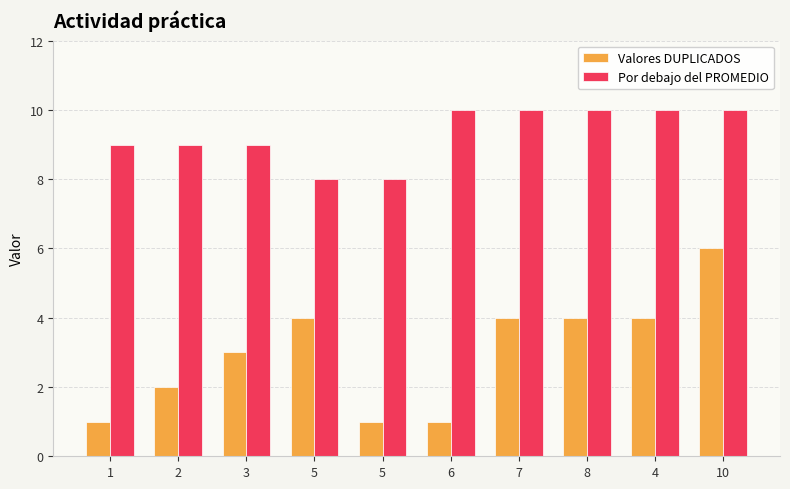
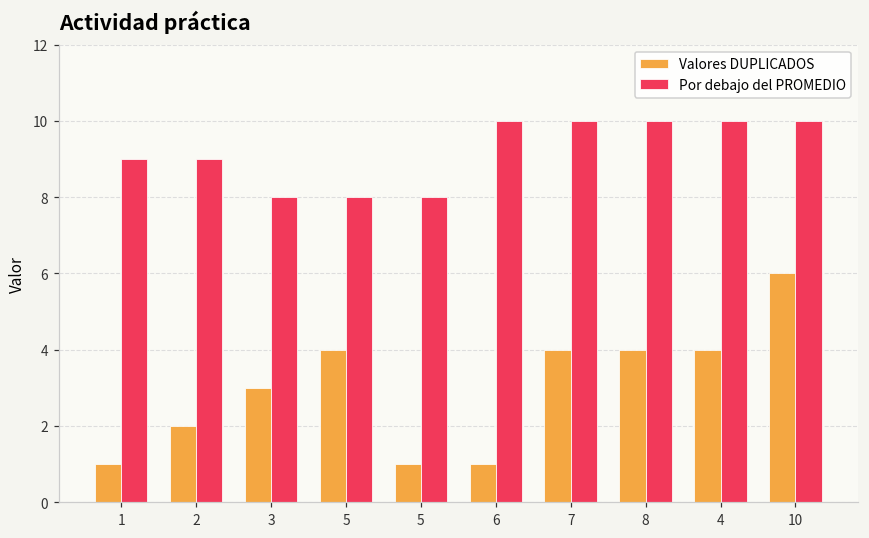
  {
    "Valores DUPLICADOS": {
      "1": 1,
      "2": 2,
      "3": 3,
      "6": 1,
      "7": 4,
      "8": 4,
      "4": 4,
      "10": 6
    },
    "Por debajo del PROMEDIO": {
      "1": 9,
      "2": 9,
-     "3": 9,
+     "3": 8,
      "6": 10,
      "7": 10,
      "8": 10,
      "4": 10,
      "10": 10
    }
  }
